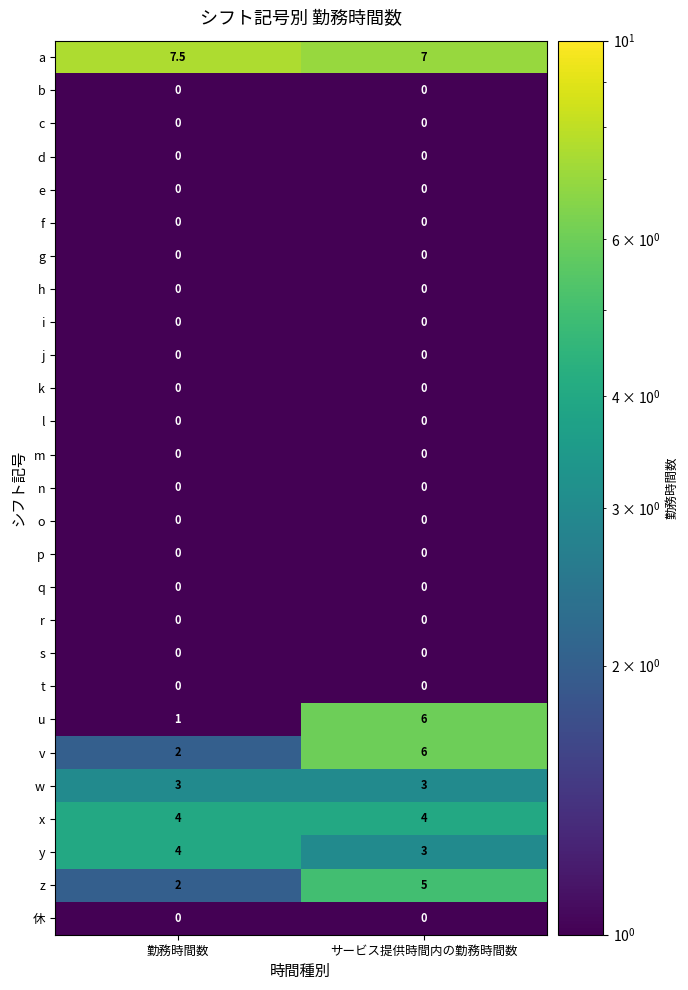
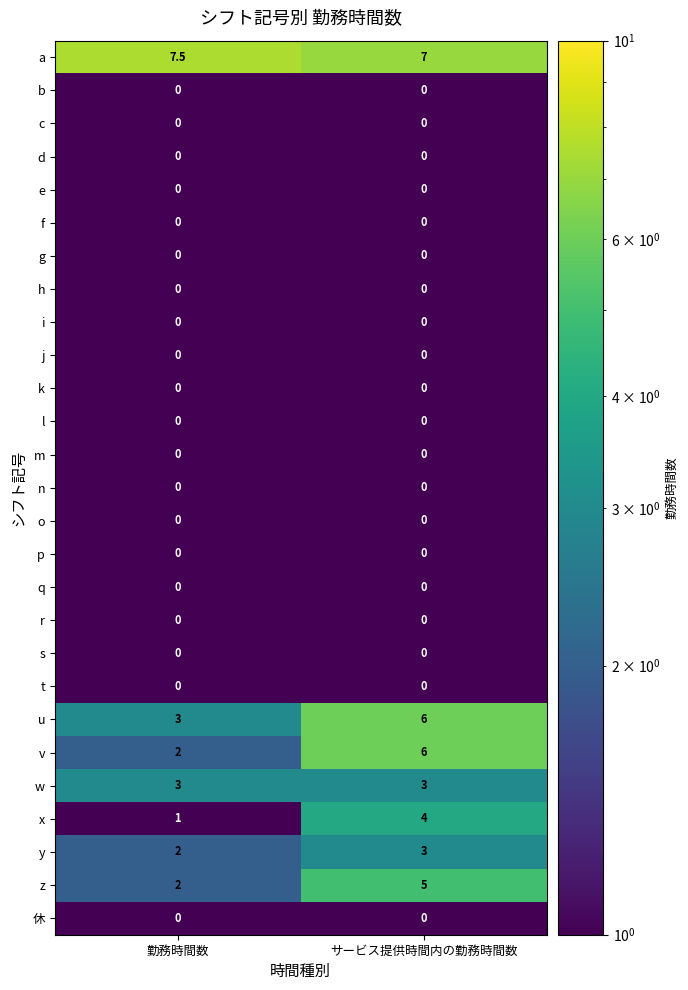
  {
    "a": {
      "勤務時間数": 7.5,
      "サービス提供時間内の勤務時間数": 7
    },
    "b": {
      "勤務時間数": 0,
      "サービス提供時間内の勤務時間数": 0
    },
    "c": {
      "勤務時間数": 0,
      "サービス提供時間内の勤務時間数": 0
    },
    "d": {
      "勤務時間数": 0,
      "サービス提供時間内の勤務時間数": 0
    },
    "e": {
      "勤務時間数": 0,
      "サービス提供時間内の勤務時間数": 0
    },
    "f": {
      "勤務時間数": 0,
      "サービス提供時間内の勤務時間数": 0
    },
    "g": {
      "勤務時間数": 0,
      "サービス提供時間内の勤務時間数": 0
    },
    "h": {
      "勤務時間数": 0,
      "サービス提供時間内の勤務時間数": 0
    },
    "i": {
      "勤務時間数": 0,
      "サービス提供時間内の勤務時間数": 0
    },
    "j": {
      "勤務時間数": 0,
      "サービス提供時間内の勤務時間数": 0
    },
    "k": {
      "勤務時間数": 0,
      "サービス提供時間内の勤務時間数": 0
    },
    "l": {
      "勤務時間数": 0,
      "サービス提供時間内の勤務時間数": 0
    },
    "m": {
      "勤務時間数": 0,
      "サービス提供時間内の勤務時間数": 0
    },
    "n": {
      "勤務時間数": 0,
      "サービス提供時間内の勤務時間数": 0
    },
    "o": {
      "勤務時間数": 0,
      "サービス提供時間内の勤務時間数": 0
    },
    "p": {
      "勤務時間数": 0,
      "サービス提供時間内の勤務時間数": 0
    },
    "q": {
      "勤務時間数": 0,
      "サービス提供時間内の勤務時間数": 0
    },
    "r": {
      "勤務時間数": 0,
      "サービス提供時間内の勤務時間数": 0
    },
    "s": {
      "勤務時間数": 0,
      "サービス提供時間内の勤務時間数": 0
    },
    "t": {
      "勤務時間数": 0,
      "サービス提供時間内の勤務時間数": 0
    },
    "u": {
-     "勤務時間数": 1,
+     "勤務時間数": 3,
      "サービス提供時間内の勤務時間数": 6
    },
    "v": {
      "勤務時間数": 2,
      "サービス提供時間内の勤務時間数": 6
    },
    "w": {
      "勤務時間数": 3,
      "サービス提供時間内の勤務時間数": 3
    },
    "x": {
-     "勤務時間数": 4,
+     "勤務時間数": 1,
      "サービス提供時間内の勤務時間数": 4
    },
    "y": {
-     "勤務時間数": 4,
+     "勤務時間数": 2,
      "サービス提供時間内の勤務時間数": 3
    },
    "z": {
      "勤務時間数": 2,
      "サービス提供時間内の勤務時間数": 5
    },
    "休": {
      "勤務時間数": 0,
      "サービス提供時間内の勤務時間数": 0
    }
  }
